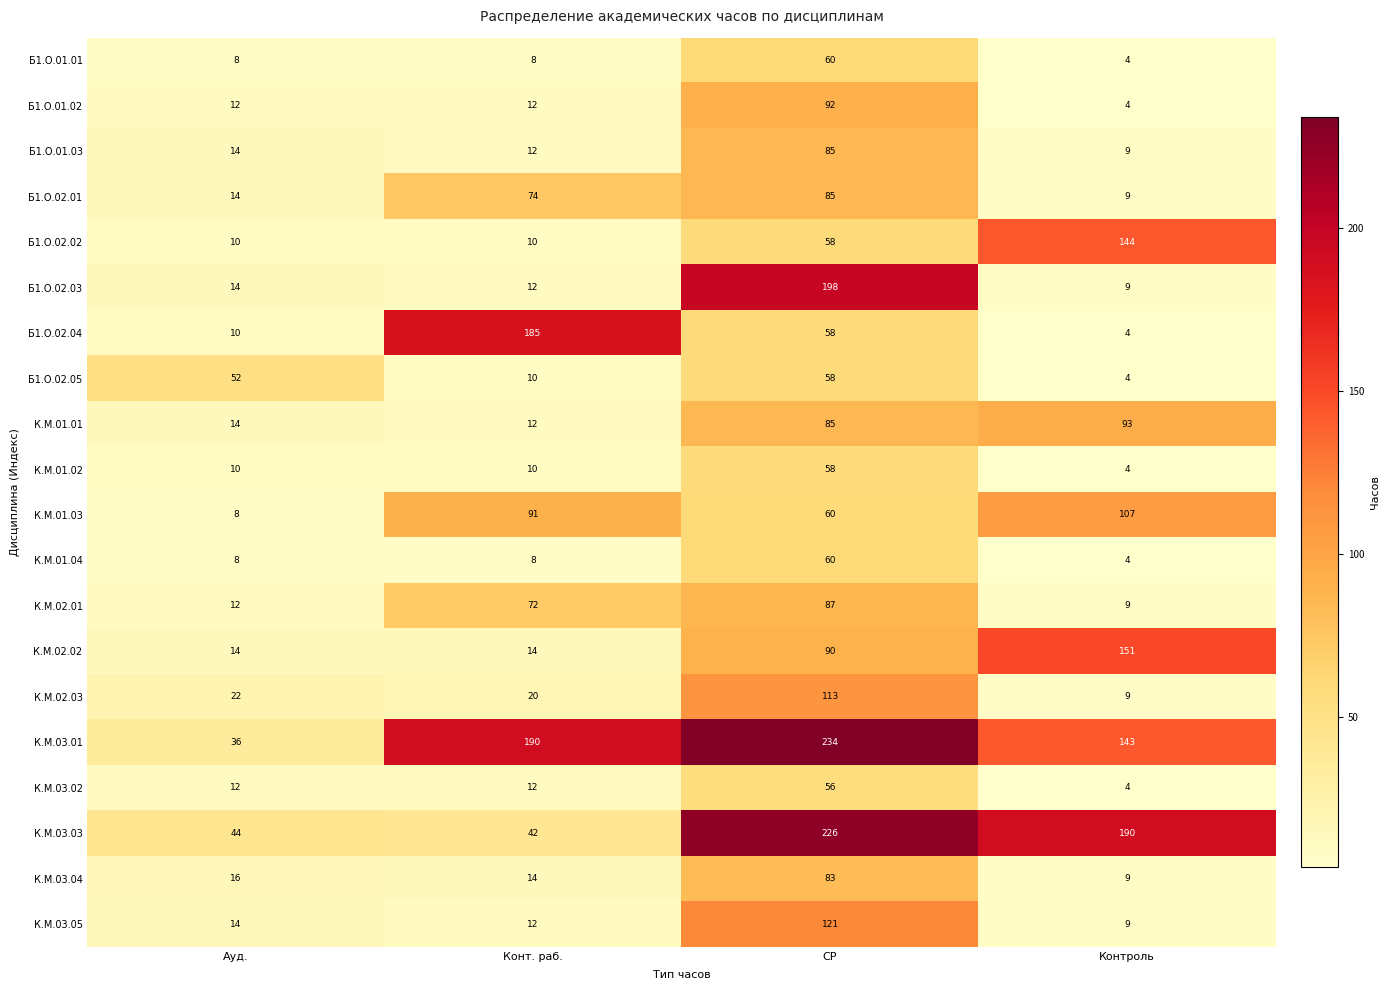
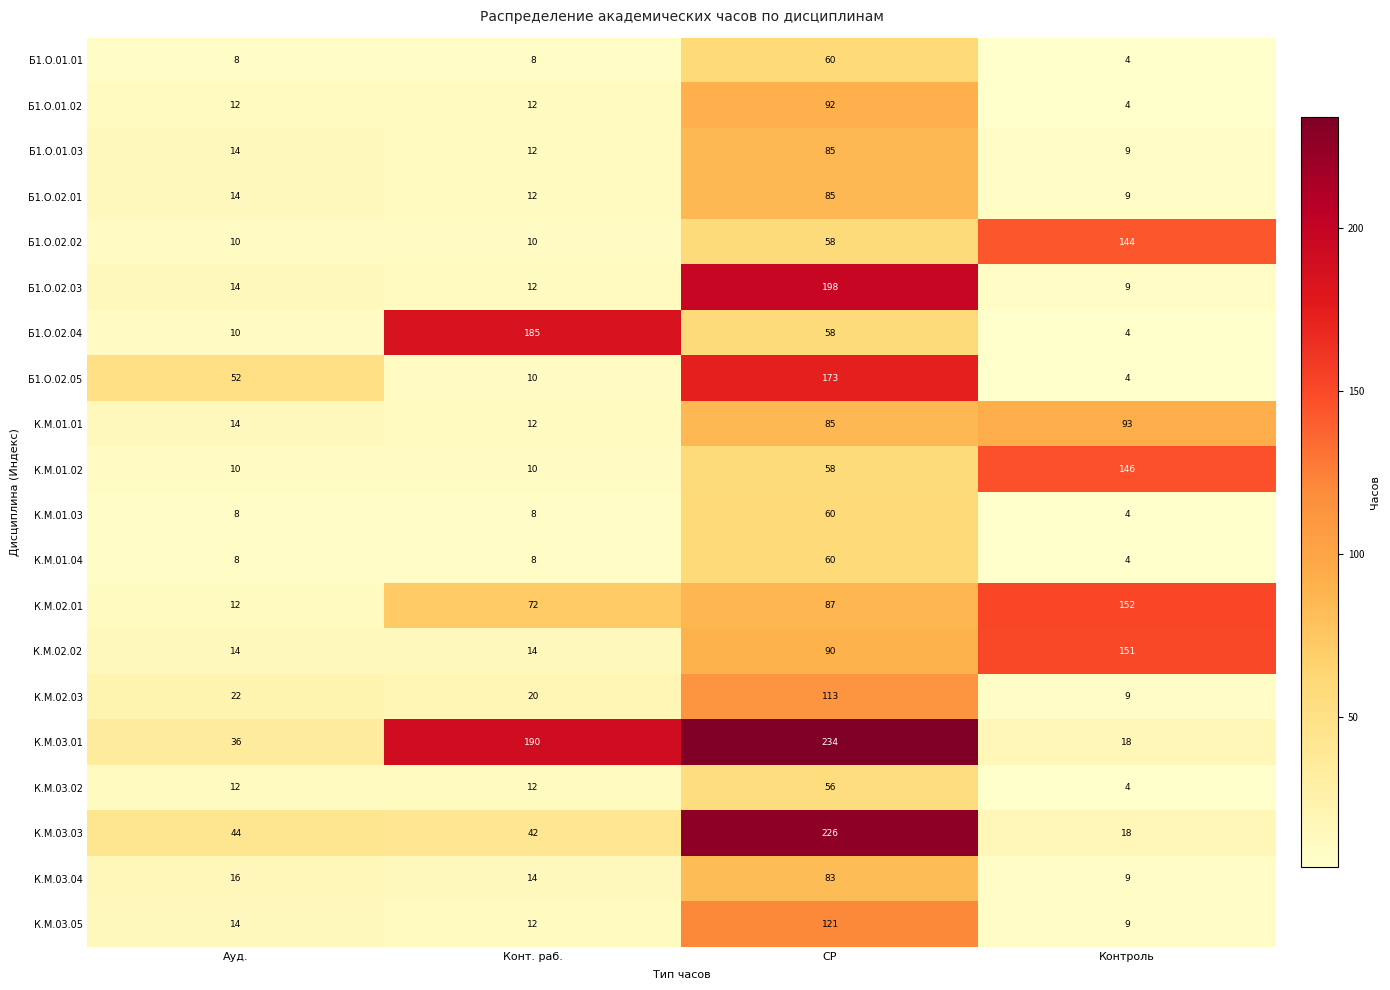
  {
    "Б1.О.01.01": {
      "Ауд.": 8,
      "Конт. раб.": 8,
      "СР": 60,
      "Контроль": 4
    },
    "Б1.О.01.02": {
      "Ауд.": 12,
      "Конт. раб.": 12,
      "СР": 92,
      "Контроль": 4
    },
    "Б1.О.01.03": {
      "Ауд.": 14,
      "Конт. раб.": 12,
      "СР": 85,
      "Контроль": 9
    },
    "Б1.О.02.01": {
      "Ауд.": 14,
-     "Конт. раб.": 74,
+     "Конт. раб.": 12,
      "СР": 85,
      "Контроль": 9
    },
    "Б1.О.02.02": {
      "Ауд.": 10,
      "Конт. раб.": 10,
      "СР": 58,
      "Контроль": 144
    },
    "Б1.О.02.03": {
      "Ауд.": 14,
      "Конт. раб.": 12,
      "СР": 198,
      "Контроль": 9
    },
    "Б1.О.02.04": {
      "Ауд.": 10,
      "Конт. раб.": 185,
      "СР": 58,
      "Контроль": 4
    },
    "Б1.О.02.05": {
      "Ауд.": 52,
      "Конт. раб.": 10,
-     "СР": 58,
+     "СР": 173,
      "Контроль": 4
    },
    "К.М.01.01": {
      "Ауд.": 14,
      "Конт. раб.": 12,
      "СР": 85,
      "Контроль": 93
    },
    "К.М.01.02": {
      "Ауд.": 10,
      "Конт. раб.": 10,
      "СР": 58,
-     "Контроль": 4
+     "Контроль": 146
    },
    "К.М.01.03": {
      "Ауд.": 8,
-     "Конт. раб.": 91,
+     "Конт. раб.": 8,
      "СР": 60,
-     "Контроль": 107
+     "Контроль": 4
    },
    "К.М.01.04": {
      "Ауд.": 8,
      "Конт. раб.": 8,
      "СР": 60,
      "Контроль": 4
    },
    "К.М.02.01": {
      "Ауд.": 12,
      "Конт. раб.": 72,
      "СР": 87,
-     "Контроль": 9
+     "Контроль": 152
    },
    "К.М.02.02": {
      "Ауд.": 14,
      "Конт. раб.": 14,
      "СР": 90,
      "Контроль": 151
    },
    "К.М.02.03": {
      "Ауд.": 22,
      "Конт. раб.": 20,
      "СР": 113,
      "Контроль": 9
    },
    "К.М.03.01": {
      "Ауд.": 36,
      "Конт. раб.": 190,
      "СР": 234,
-     "Контроль": 143
+     "Контроль": 18
    },
    "К.М.03.02": {
      "Ауд.": 12,
      "Конт. раб.": 12,
      "СР": 56,
      "Контроль": 4
    },
    "К.М.03.03": {
      "Ауд.": 44,
      "Конт. раб.": 42,
      "СР": 226,
-     "Контроль": 190
+     "Контроль": 18
    },
    "К.М.03.04": {
      "Ауд.": 16,
      "Конт. раб.": 14,
      "СР": 83,
      "Контроль": 9
    },
    "К.М.03.05": {
      "Ауд.": 14,
      "Конт. раб.": 12,
      "СР": 121,
      "Контроль": 9
    }
  }
